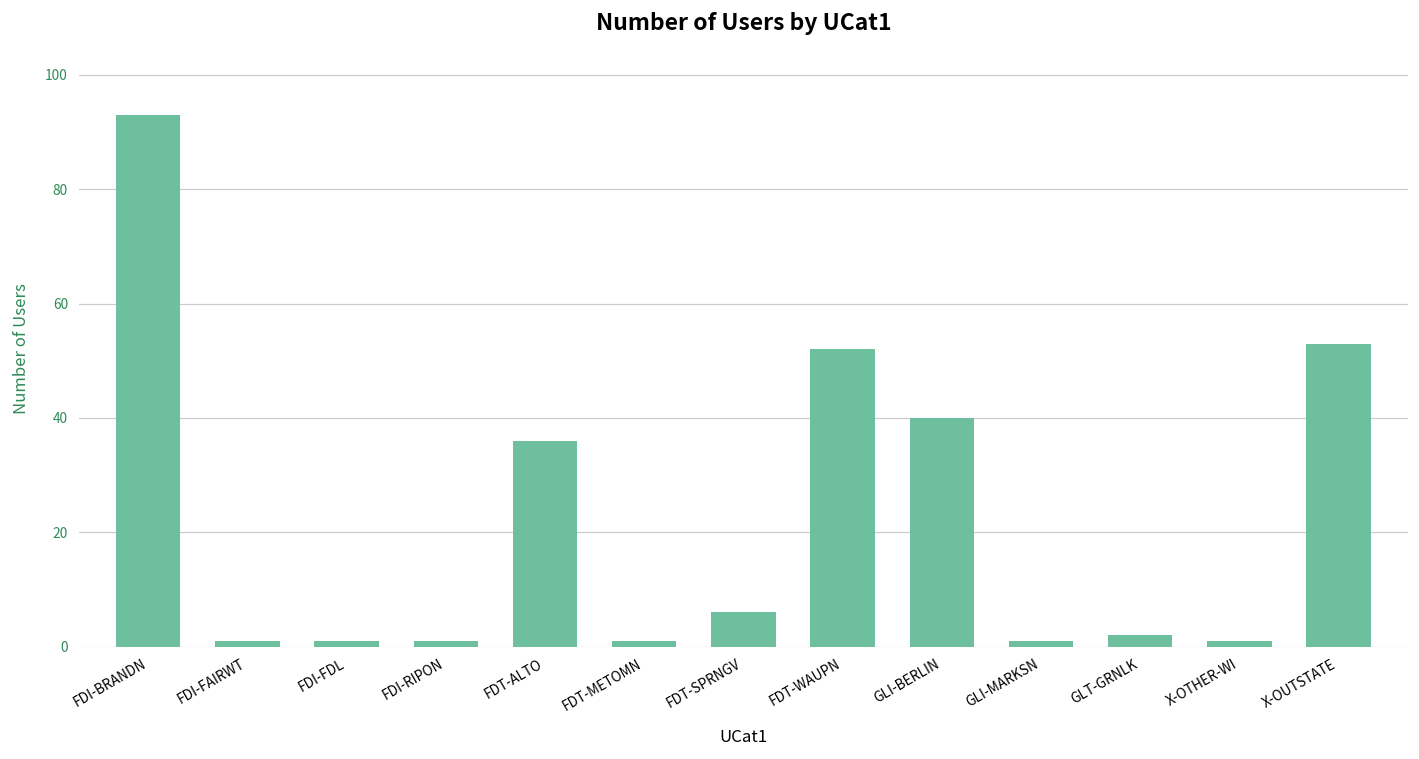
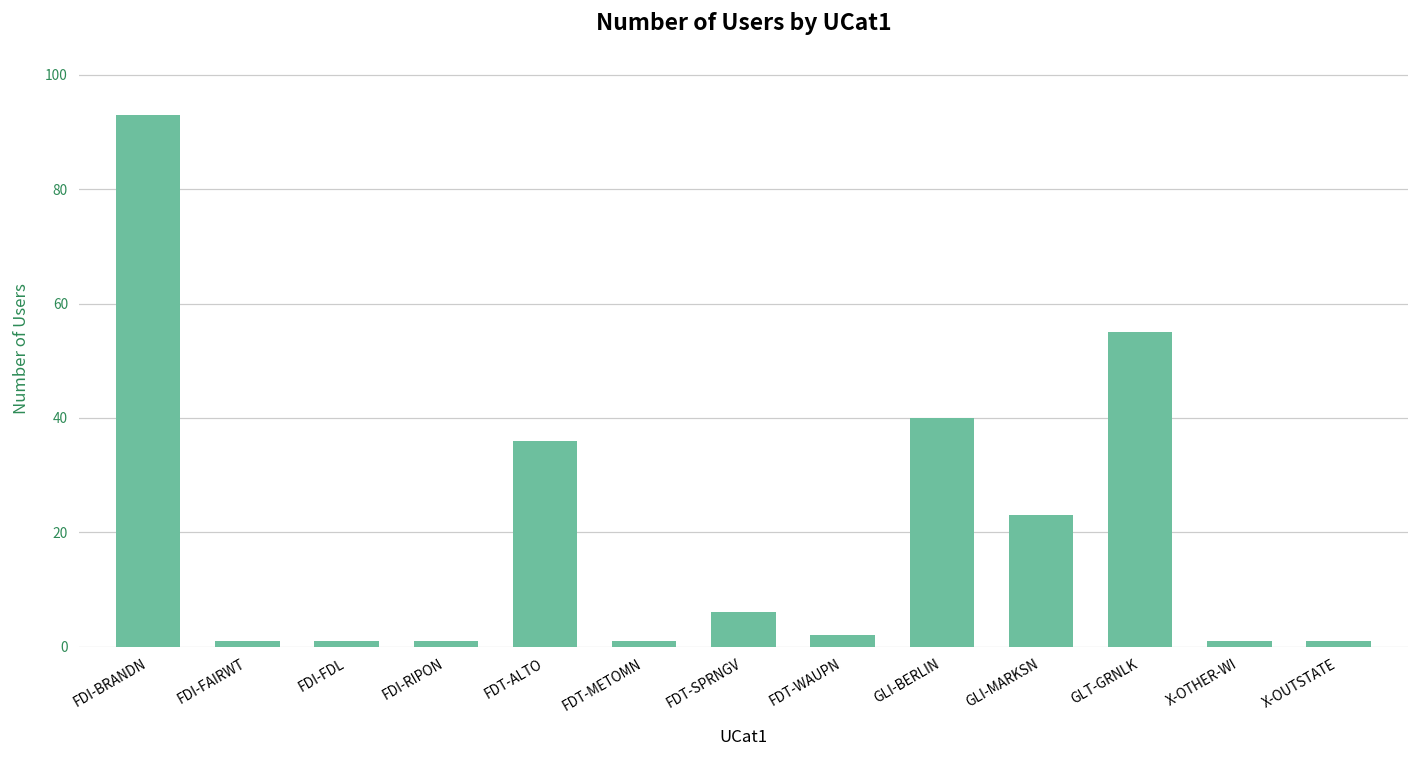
  {
    "FDI-BRANDN": 93,
    "FDI-FAIRWT": 1,
    "FDI-FDL": 1,
    "FDI-RIPON": 1,
    "FDT-ALTO": 36,
    "FDT-METOMN": 1,
    "FDT-SPRNGV": 6,
-   "FDT-WAUPN": 52,
+   "FDT-WAUPN": 2,
    "GLI-BERLIN": 40,
-   "GLI-MARKSN": 1,
-   "GLT-GRNLK": 2,
+   "GLI-MARKSN": 23,
+   "GLT-GRNLK": 55,
    "X-OTHER-WI": 1,
-   "X-OUTSTATE": 53
+   "X-OUTSTATE": 1
  }
